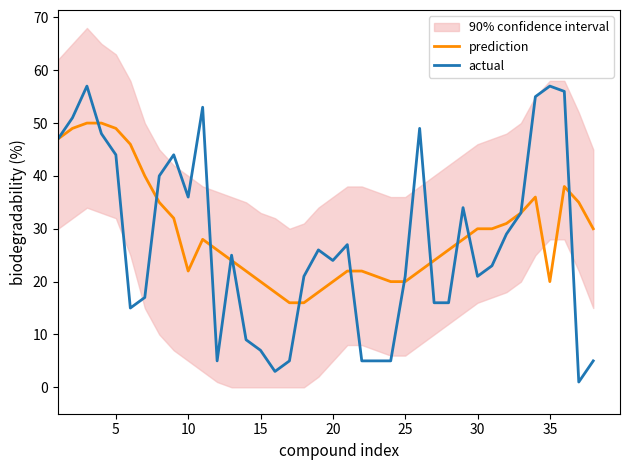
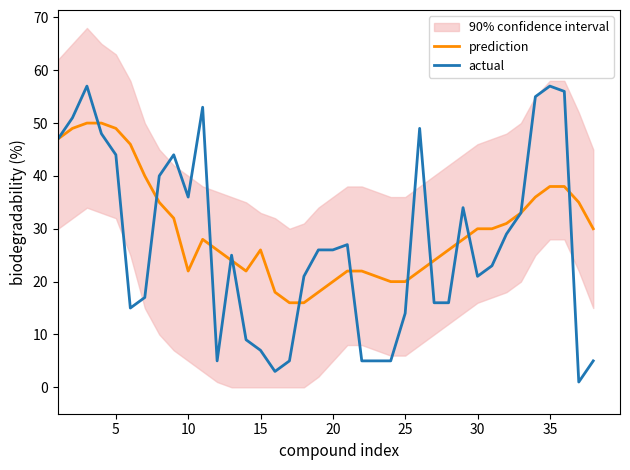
  {
    "prediction": {
      "5": 49,
      "10": 22,
-     "15": 20,
+     "15": 26,
      "20": 20,
      "25": 20,
      "30": 30,
-     "35": 20
+     "35": 38
    },
    "actual": {
      "5": 44,
      "10": 36,
      "15": 7,
-     "20": 24,
-     "25": 21,
+     "20": 26,
+     "25": 14,
      "30": 21,
      "35": 57
    }
  }
